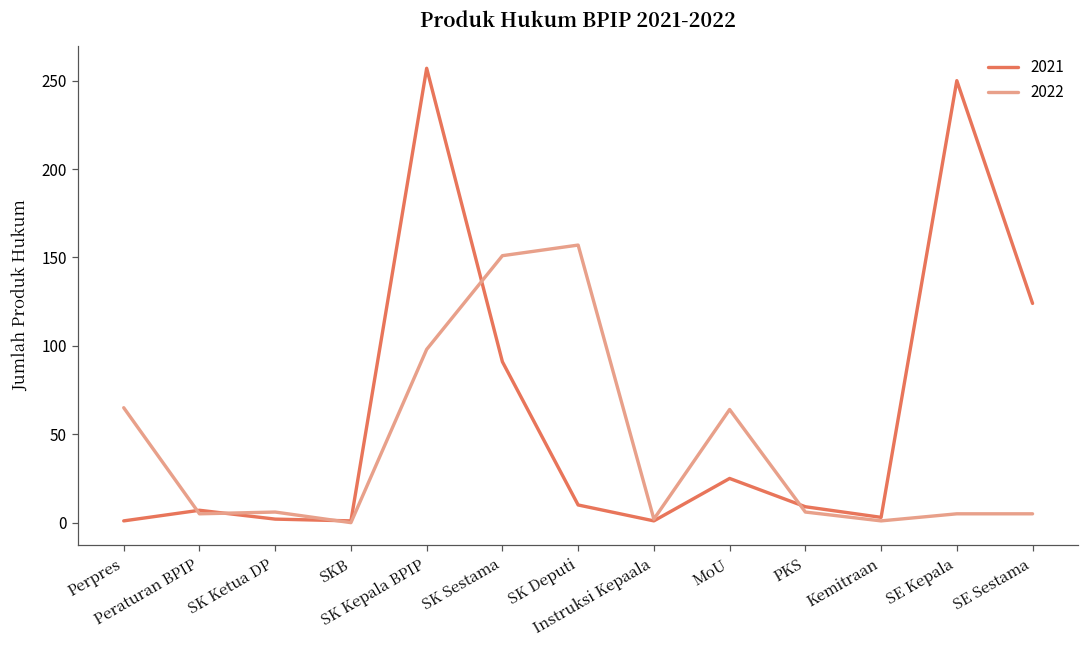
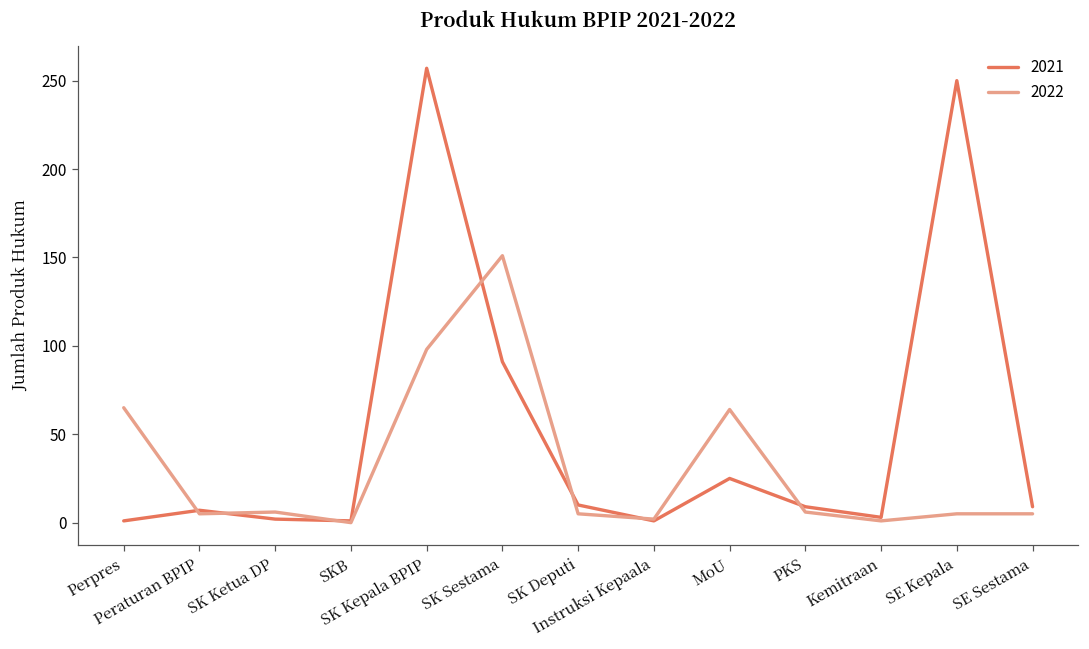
  {
    "2021": {
      "Perpres": 1,
      "Peraturan BPIP": 7,
      "SK Ketua DP": 2,
      "SK Kepala BPIP": 257,
      "SK Sestama": 91,
      "SK Deputi": 10,
      "MoU": 25,
      "PKS": 9,
      "Kemitraan": 3,
      "SE Kepala": 250,
-     "SE Sestama": 124
+     "SE Sestama": 9
    },
    "2022": {
      "Perpres": 65,
      "Peraturan BPIP": 5,
      "SK Ketua DP": 6,
      "SK Kepala BPIP": 98,
      "SK Sestama": 151,
-     "SK Deputi": 157,
+     "SK Deputi": 5,
      "MoU": 64,
      "PKS": 6,
      "Kemitraan": 1,
      "SE Kepala": 5,
      "SE Sestama": 5
    }
  }
